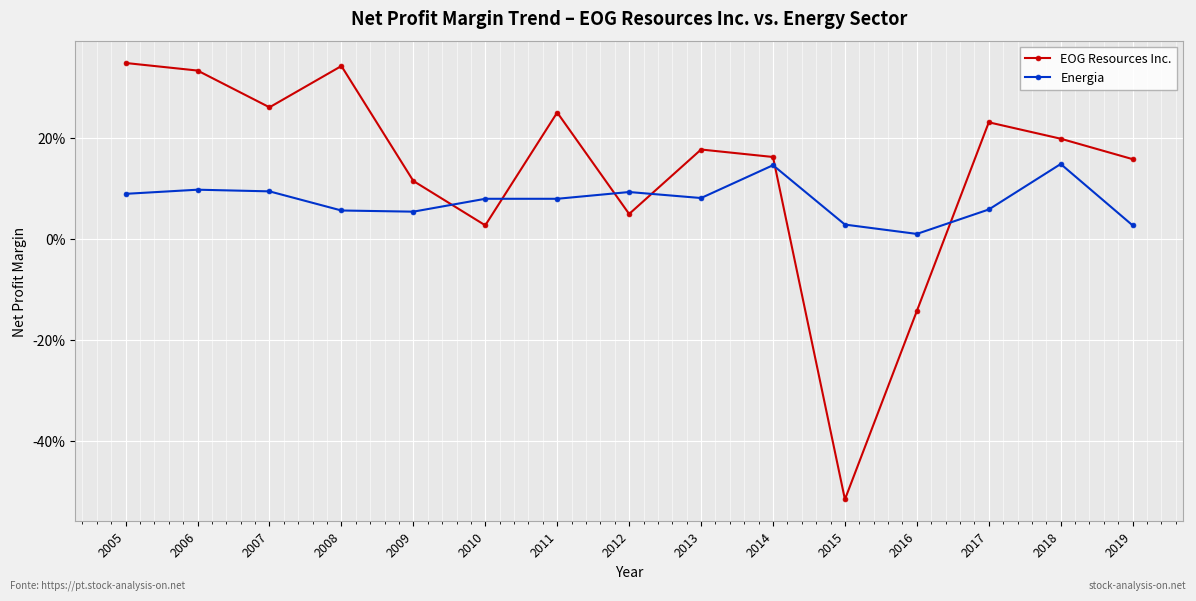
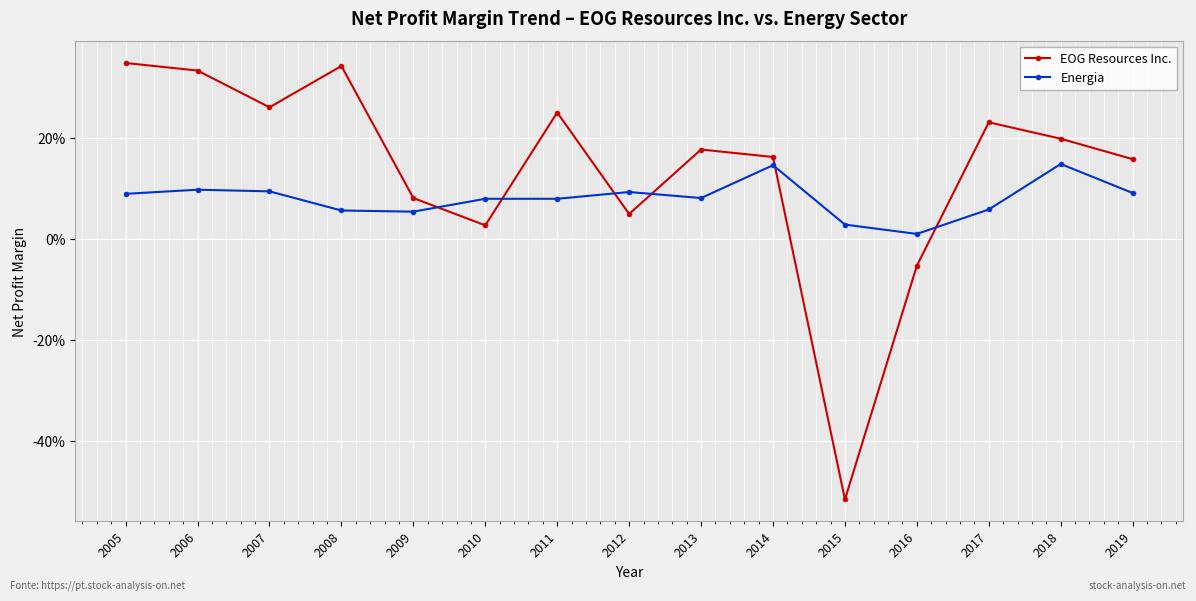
  {
    "EOG Resources Inc.": {
      "2005": "35%",
      "2006": "33%",
      "2007": "26%",
      "2008": "34%",
-     "2009": "11%",
+     "2009": "8%",
      "2010": "3%",
      "2011": "25%",
      "2012": "5%",
      "2013": "18%",
      "2014": "16%",
      "2015": "-52%",
-     "2016": "-14%",
+     "2016": "-5%",
      "2017": "23%",
      "2018": "20%",
      "2019": "16%"
    },
    "Energia": {
      "2005": "9%",
      "2006": "10%",
      "2007": "9%",
      "2008": "6%",
      "2009": "5%",
      "2010": "8%",
      "2011": "8%",
      "2012": "9%",
      "2013": "8%",
      "2014": "15%",
      "2015": "3%",
      "2016": "1%",
      "2017": "6%",
      "2018": "15%",
-     "2019": "3%"
+     "2019": "9%"
    }
  }
